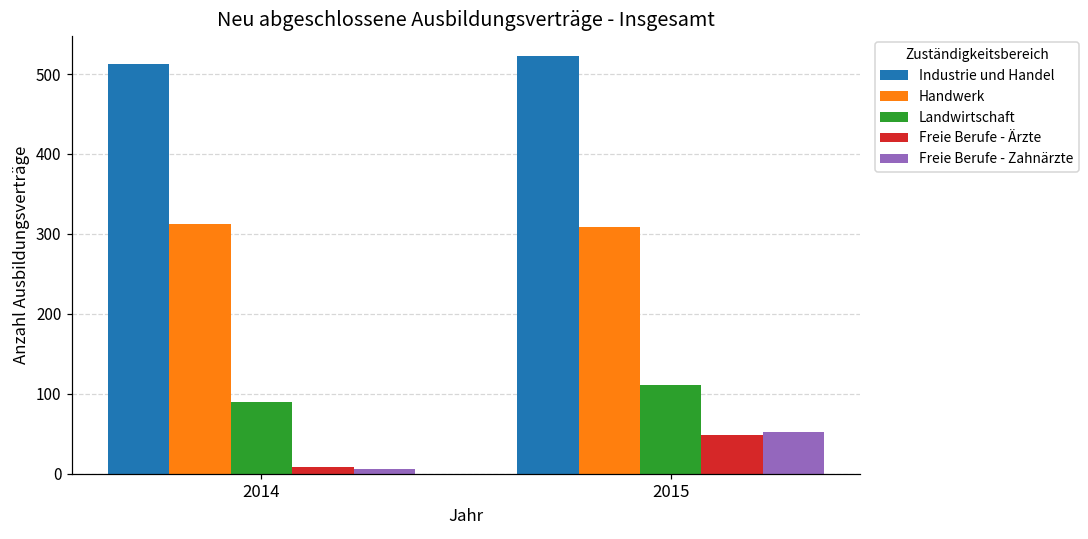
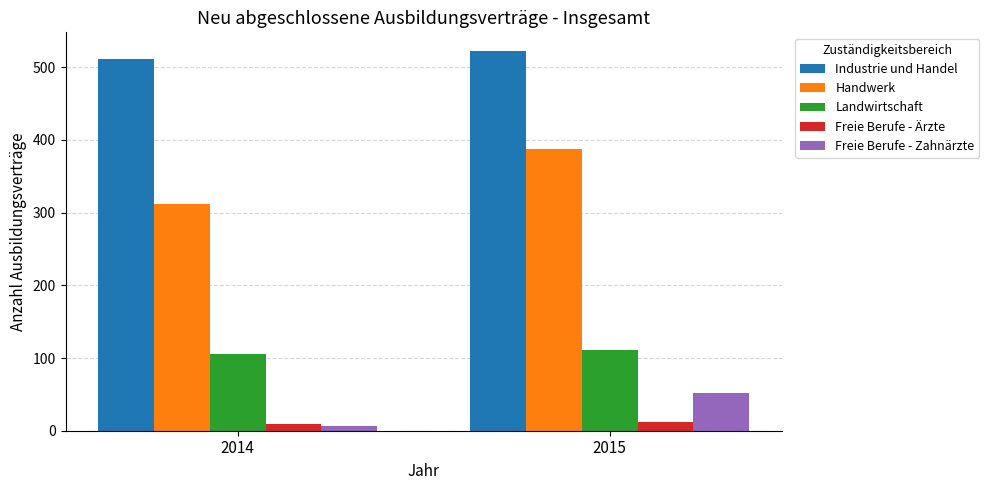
  {
    "Industrie und Handel": {
      "2014": 510,
      "2015": 520
    },
    "Handwerk": {
      "2014": 310,
-     "2015": 310
+     "2015": 390
    },
    "Landwirtschaft": {
-     "2014": 90,
+     "2014": 110,
      "2015": 110
    },
    "Freie Berufe - Ärzte": {
      "2014": 10,
-     "2015": 50
+     "2015": 10
    },
    "Freie Berufe - Zahnärzte": {
      "2014": 10,
      "2015": 50
    }
  }
